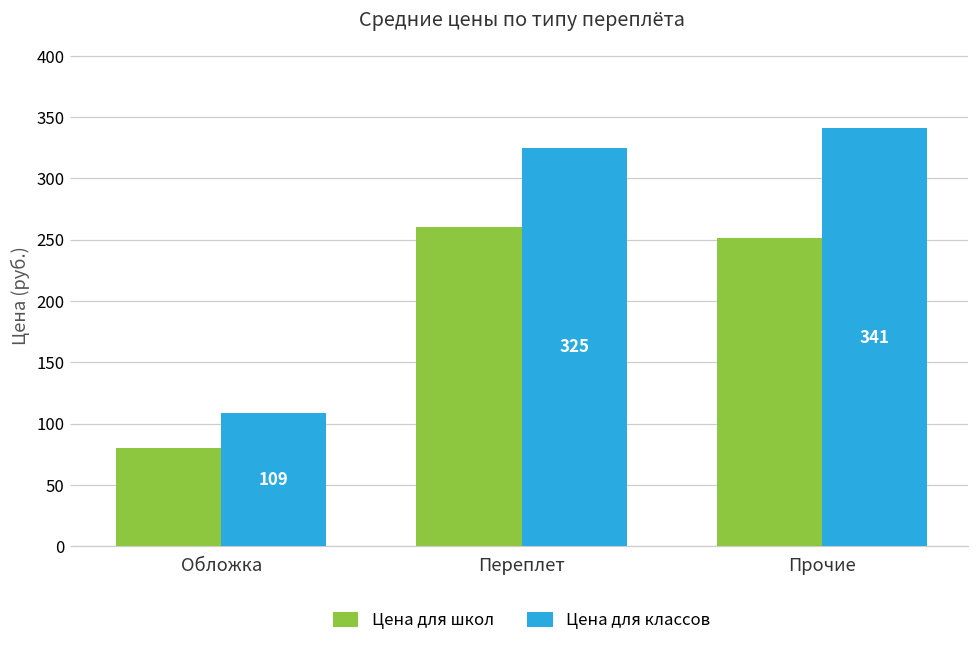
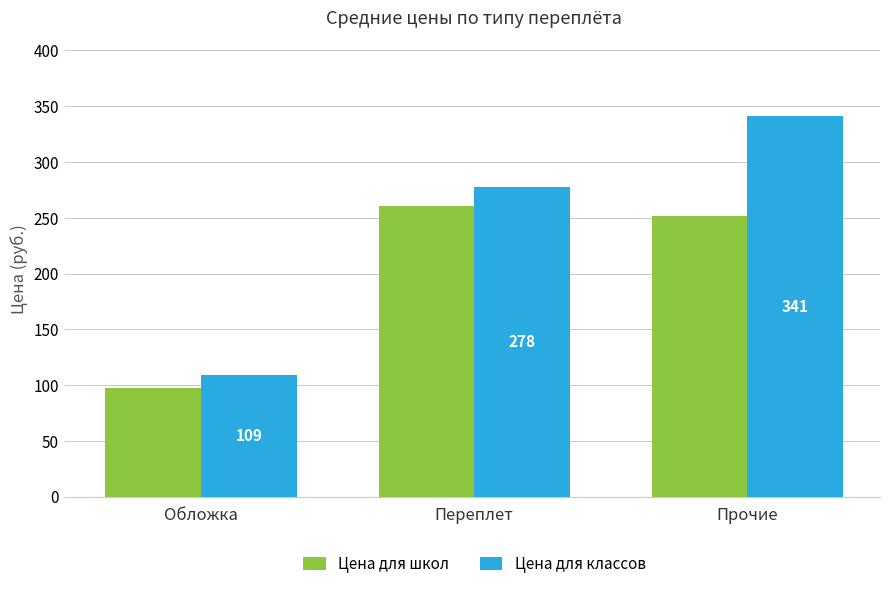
  {
    "Цена для школ": {
-     "Обложка": 80,
+     "Обложка": 97,
      "Переплет": 260,
      "Прочие": 252
    },
    "Цена для классов": {
      "Обложка": 109,
-     "Переплет": 325,
+     "Переплет": 278,
      "Прочие": 341
    }
  }
